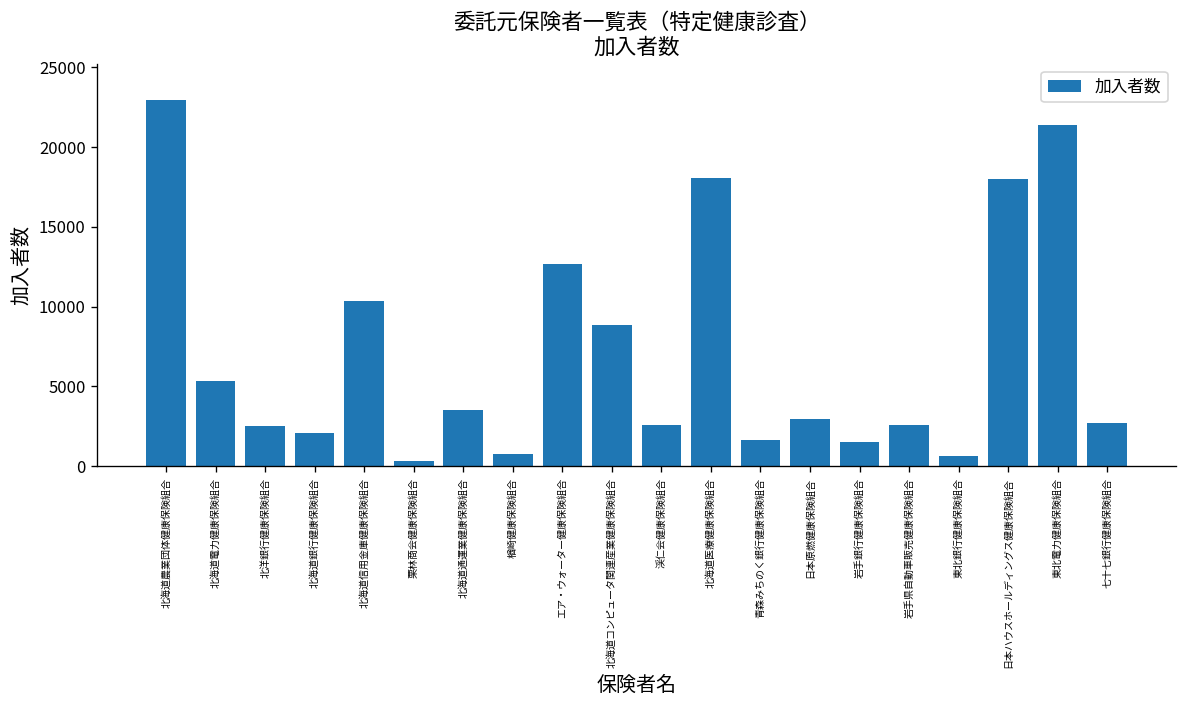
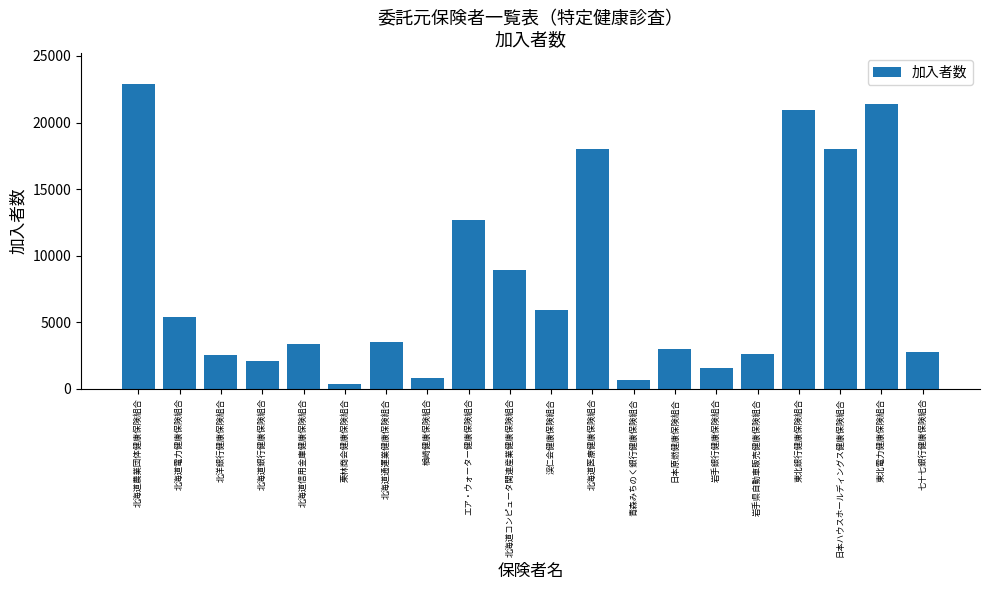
  {
    "北海道農業団体健康保険組合": 22900,
    "北海道電力健康保険組合": 5400,
    "北洋銀行健康保険組合": 2500,
    "北海道銀行健康保険組合": 2100,
-   "北海道信用金庫健康保険組合": 10300,
+   "北海道信用金庫健康保険組合": 3300,
    "栗林商会健康保険組合": 400,
    "北海道通運業健康保険組合": 3500,
    "楢崎健康保険組合": 800,
    "エア・ウォーター健康保険組合": 12700,
    "北海道コンピュータ関連産業健康保険組合": 8900,
-   "渓仁会健康保険組合": 2600,
+   "渓仁会健康保険組合": 5900,
    "北海道医療健康保険組合": 18000,
-   "青森みちのく銀行健康保険組合": 1600,
+   "青森みちのく銀行健康保険組合": 600,
    "日本原燃健康保険組合": 3000,
    "岩手銀行健康保険組合": 1500,
    "岩手県自動車販売健康保険組合": 2600,
-   "東北銀行健康保険組合": 600,
+   "東北銀行健康保険組合": 20900,
    "日本ハウスホールディングス健康保険組合": 18000,
    "東北電力健康保険組合": 21400,
    "七十七銀行健康保険組合": 2700
  }
